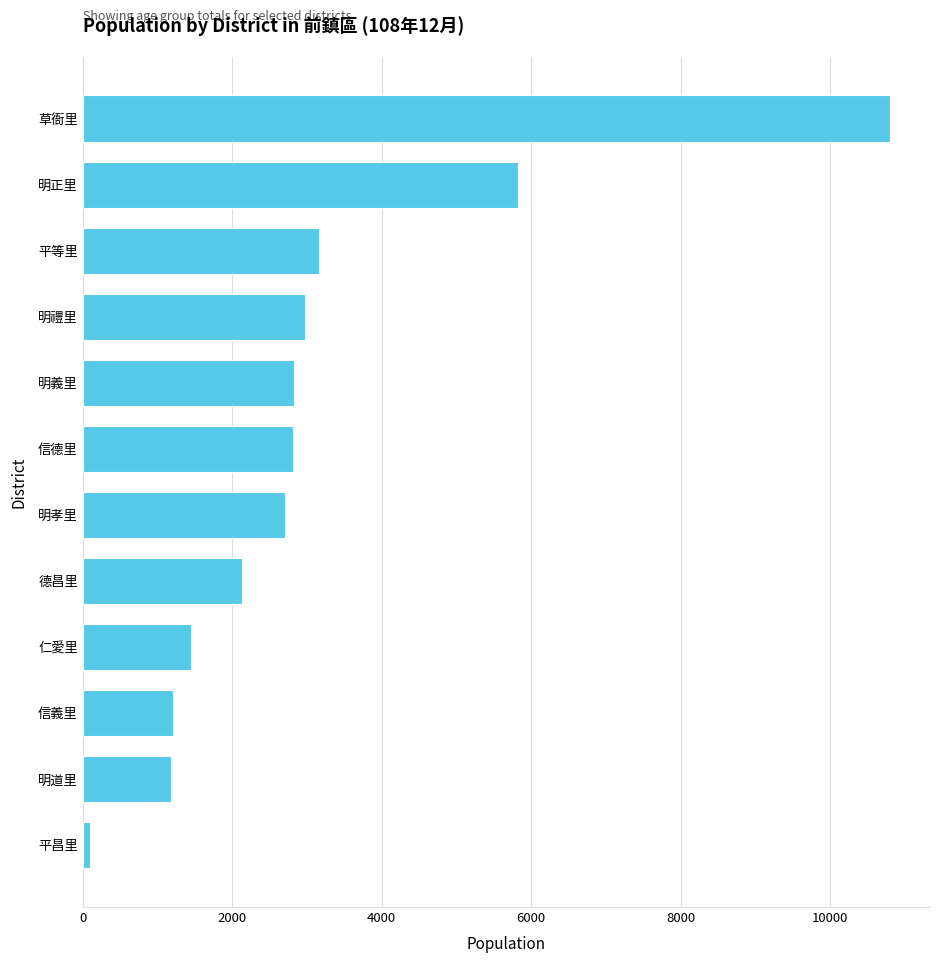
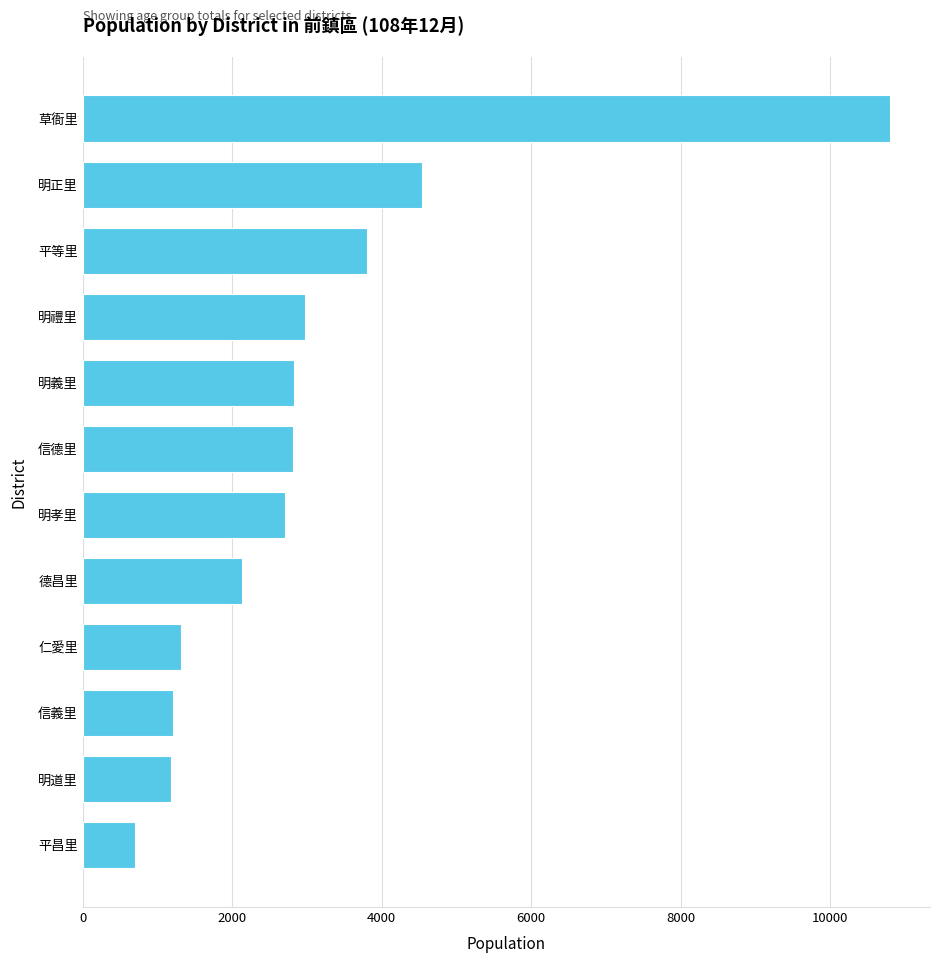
  {
    "草衙里": 10800,
-   "明正里": 5800,
-   "平等里": 3200,
+   "明正里": 4500,
+   "平等里": 3800,
    "明禮里": 3000,
    "明義里": 2800,
    "信德里": 2800,
    "明孝里": 2700,
    "德昌里": 2100,
-   "仁愛里": 1400,
+   "仁愛里": 1300,
    "信義里": 1200,
    "明道里": 1200,
-   "平昌里": 100
+   "平昌里": 700
  }
